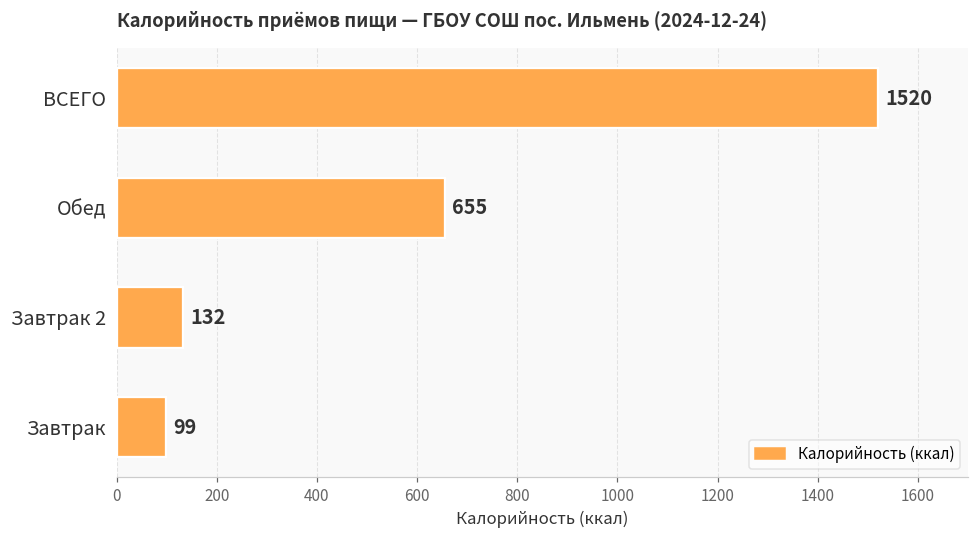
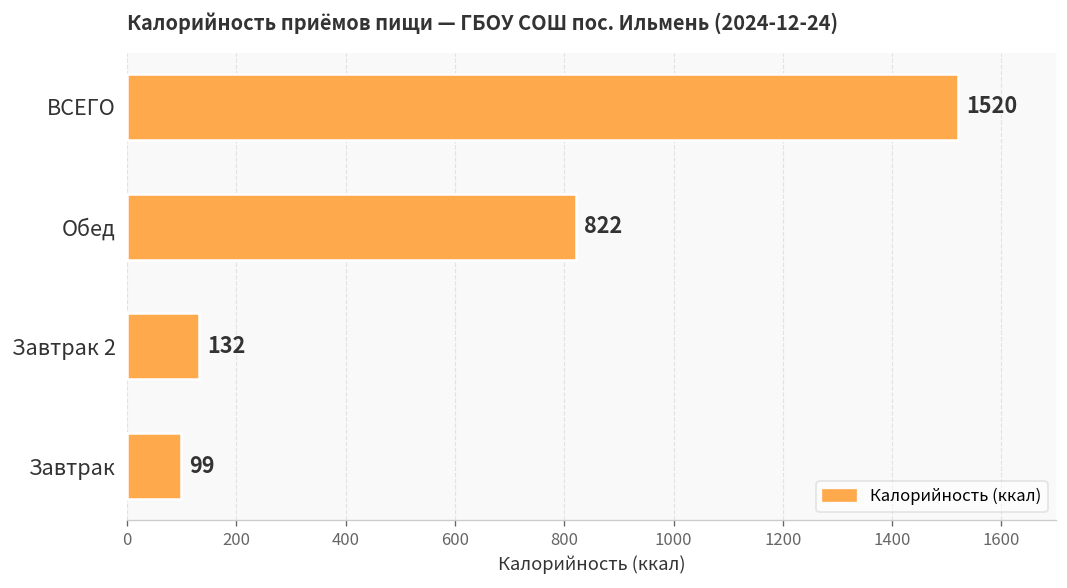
  {
    "ВСЕГО": 1520,
-   "Обед": 655,
+   "Обед": 822,
    "Завтрак 2": 132,
    "Завтрак": 99
  }
